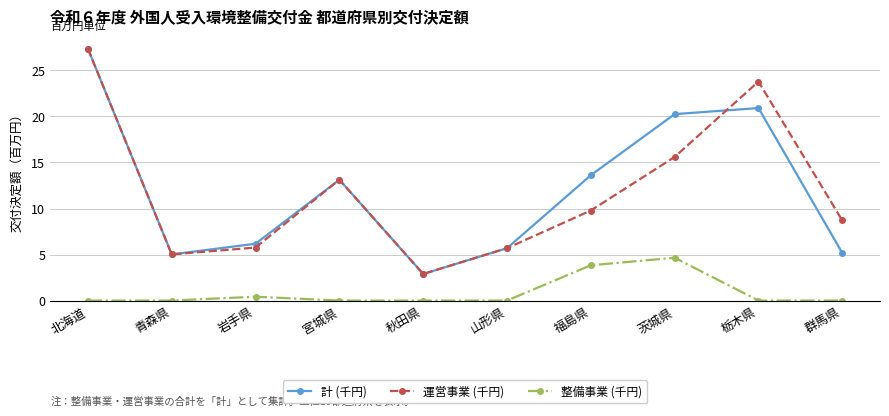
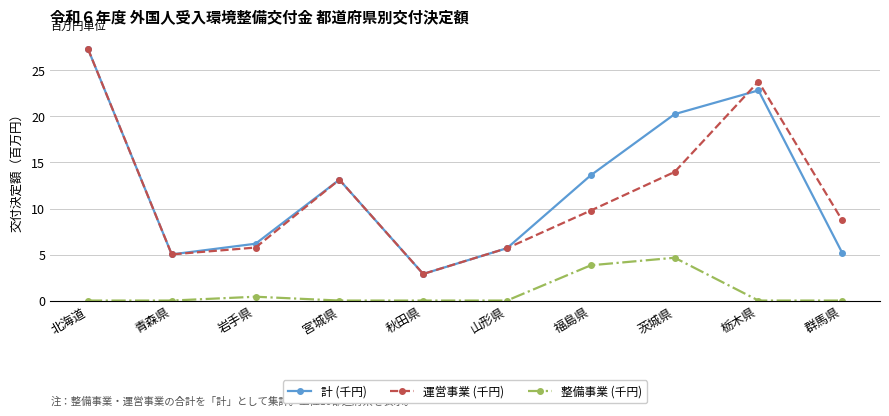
  {
    "計 (千円)": {
      "岩手県": 6,
      "福島県": 14,
      "茨城県": 20,
-     "栃木県": 21,
+     "栃木県": 23,
      "群馬県": 5
    },
    "運営事業 (千円)": {
      "岩手県": 6,
      "福島県": 10,
-     "茨城県": 16,
+     "茨城県": 14,
      "栃木県": 24,
      "群馬県": 9
    },
    "整備事業 (千円)": {
      "北海道": 0,
      "青森県": 0,
      "岩手県": 0,
      "宮城県": 0,
      "秋田県": 0,
      "山形県": 0,
      "福島県": 4,
      "茨城県": 5,
      "栃木県": 0,
      "群馬県": 0
    }
  }
